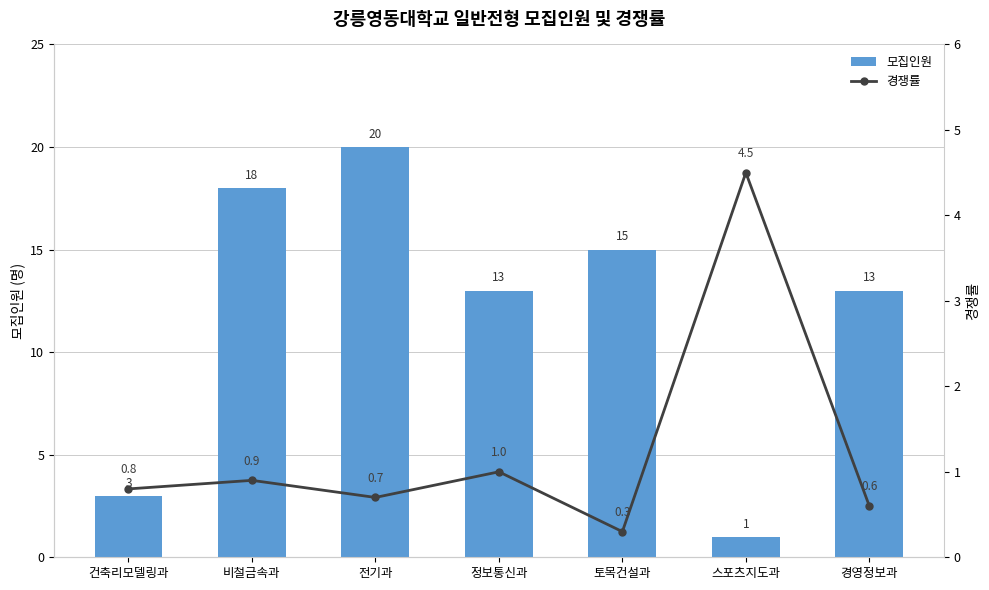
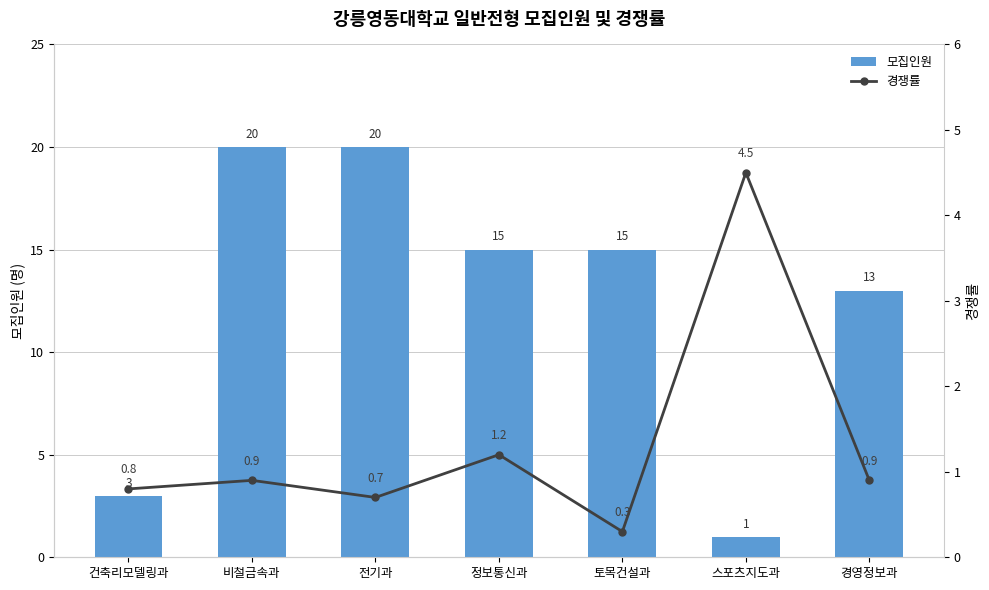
  {
    "모집인원": {
-     "비철금속과": 18,
+     "비철금속과": 20,
      "전기과": 20,
-     "정보통신과": 13,
+     "정보통신과": 15,
      "토목건설과": 15,
      "스포츠지도과": 1,
      "경영정보과": 13
    },
    "경쟁률": {
      "건축리모델링과": 0.8,
      "비철금속과": 0.9,
      "전기과": 0.7,
-     "정보통신과": 1.0,
+     "정보통신과": 1.2,
      "토목건설과": 0.3,
      "스포츠지도과": 4.5,
-     "경영정보과": 0.6
+     "경영정보과": 0.9
    }
  }
